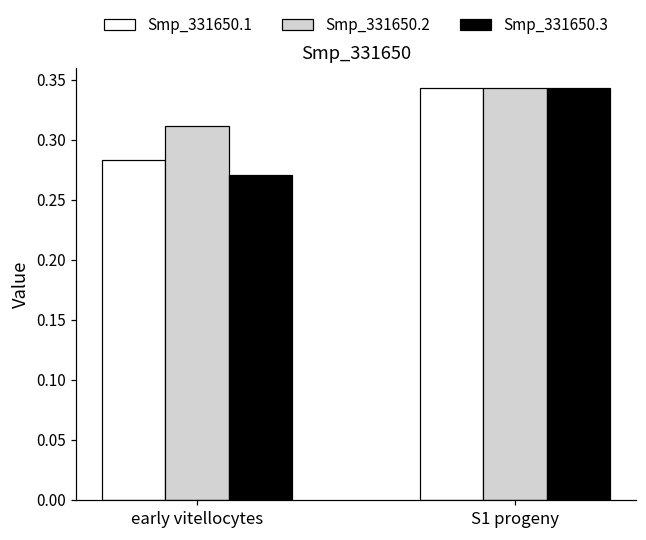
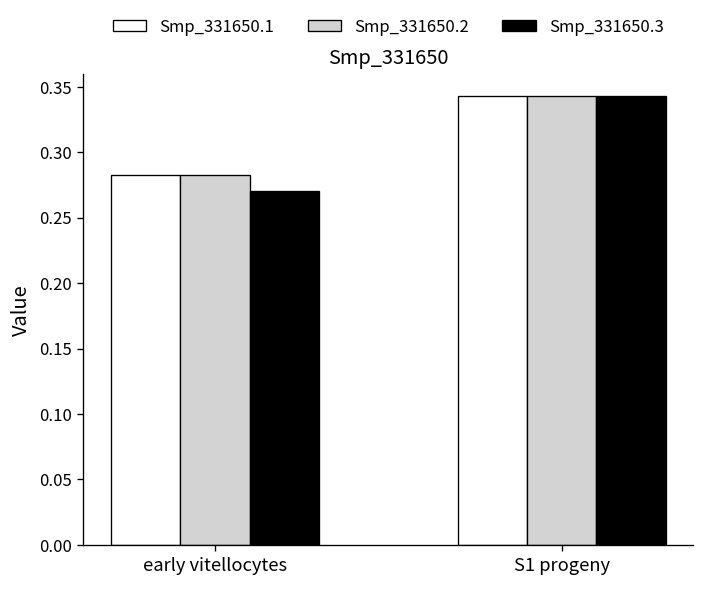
  {
    "Smp_331650.1": {
      "early vitellocytes": 0.283,
      "S1 progeny": 0.343
    },
    "Smp_331650.2": {
-     "early vitellocytes": 0.311,
+     "early vitellocytes": 0.283,
      "S1 progeny": 0.343
    },
    "Smp_331650.3": {
      "early vitellocytes": 0.271,
      "S1 progeny": 0.343
    }
  }
